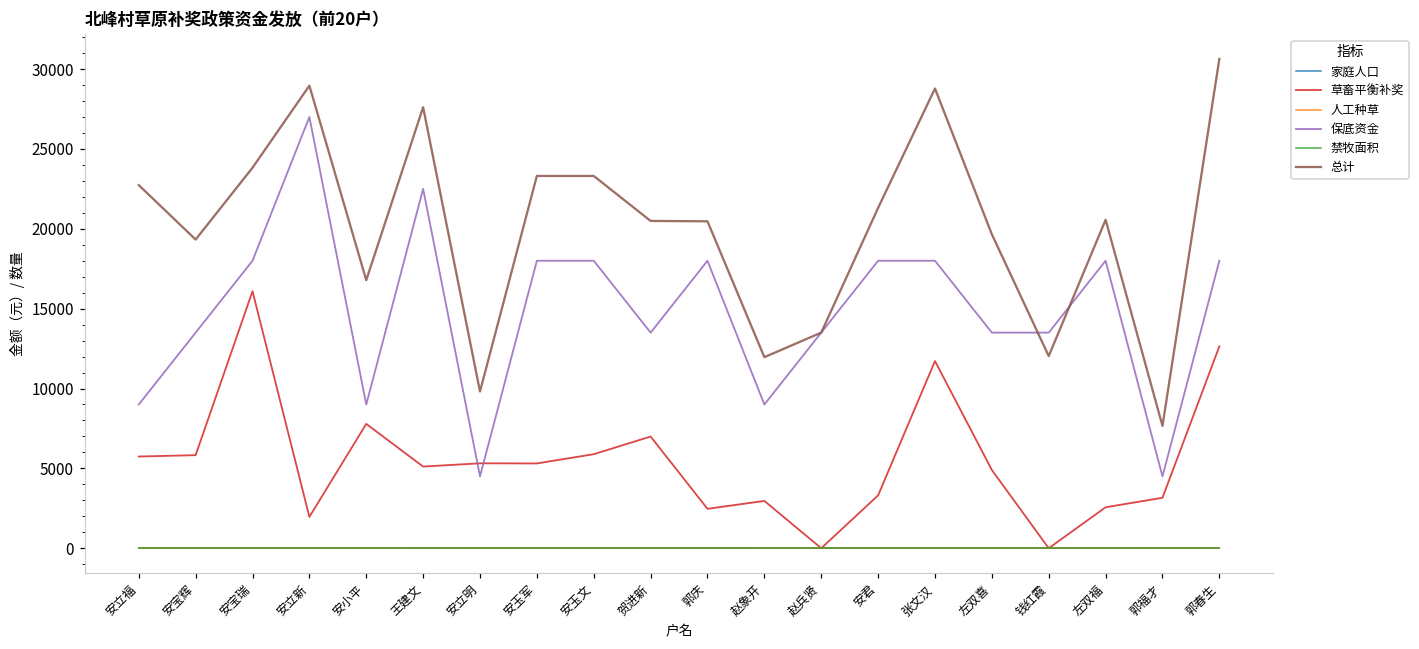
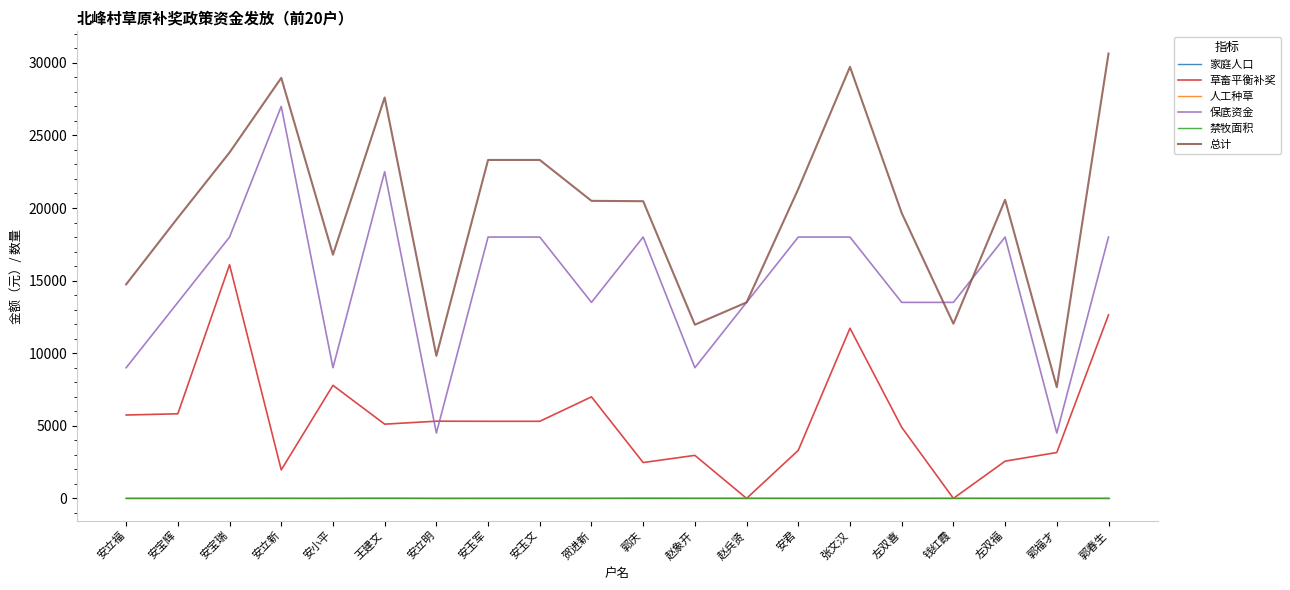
  {
    "禁牧面积": {
      "安立福": 0,
      "安宝辉": 0,
      "安宝瑞": 0,
      "安立新": 0,
      "安小平": 0,
      "王建文": 0,
      "安立明": 0,
      "安玉军": 0,
      "安玉文": 0,
      "贺进新": 0,
      "郭庆": 0,
      "赵象开": 0,
      "安君": 0,
      "张文汉": 0,
      "左双喜": 0,
      "左双福": 0,
      "郭福才": 0,
      "郭春生": 0
    },
    "草畜平衡补奖": {
      "安立福": 5700,
      "安宝辉": 5800,
      "安宝瑞": 16100,
      "安立新": 2000,
      "安小平": 7800,
      "王建文": 5100,
      "安立明": 5300,
      "安玉军": 5300,
-     "安玉文": 5900,
+     "安玉文": 5300,
      "贺进新": 7000,
      "郭庆": 2500,
      "赵象开": 3000,
      "安君": 3300,
      "张文汉": 11700,
      "左双喜": 4900,
      "左双福": 2600,
      "郭福才": 3200,
      "郭春生": 12600
    },
    "保底资金": {
      "安立福": 9000,
      "安宝辉": 13500,
      "安宝瑞": 18000,
      "安立新": 27000,
      "安小平": 9000,
      "王建文": 22500,
      "安立明": 4500,
      "安玉军": 18000,
      "安玉文": 18000,
      "贺进新": 13500,
      "郭庆": 18000,
      "赵象开": 9000,
      "安君": 18000,
      "张文汉": 18000,
      "左双喜": 13500,
      "钱红霞": 13500,
      "左双福": 18000,
      "郭福才": 4500,
      "郭春生": 18000
    },
    "总计": {
-     "安立福": 22700,
+     "安立福": 14700,
      "安宝辉": 19300,
      "安宝瑞": 23800,
      "安立新": 29000,
      "安小平": 16800,
      "王建文": 27600,
      "安立明": 9800,
      "安玉军": 23300,
      "安玉文": 23300,
      "贺进新": 20500,
      "郭庆": 20500,
      "赵象开": 12000,
      "安君": 21300,
-     "张文汉": 28800,
+     "张文汉": 29700,
      "左双喜": 19700,
      "钱红霞": 12000,
      "左双福": 20600,
      "郭福才": 7700,
      "郭春生": 30600
    }
  }
